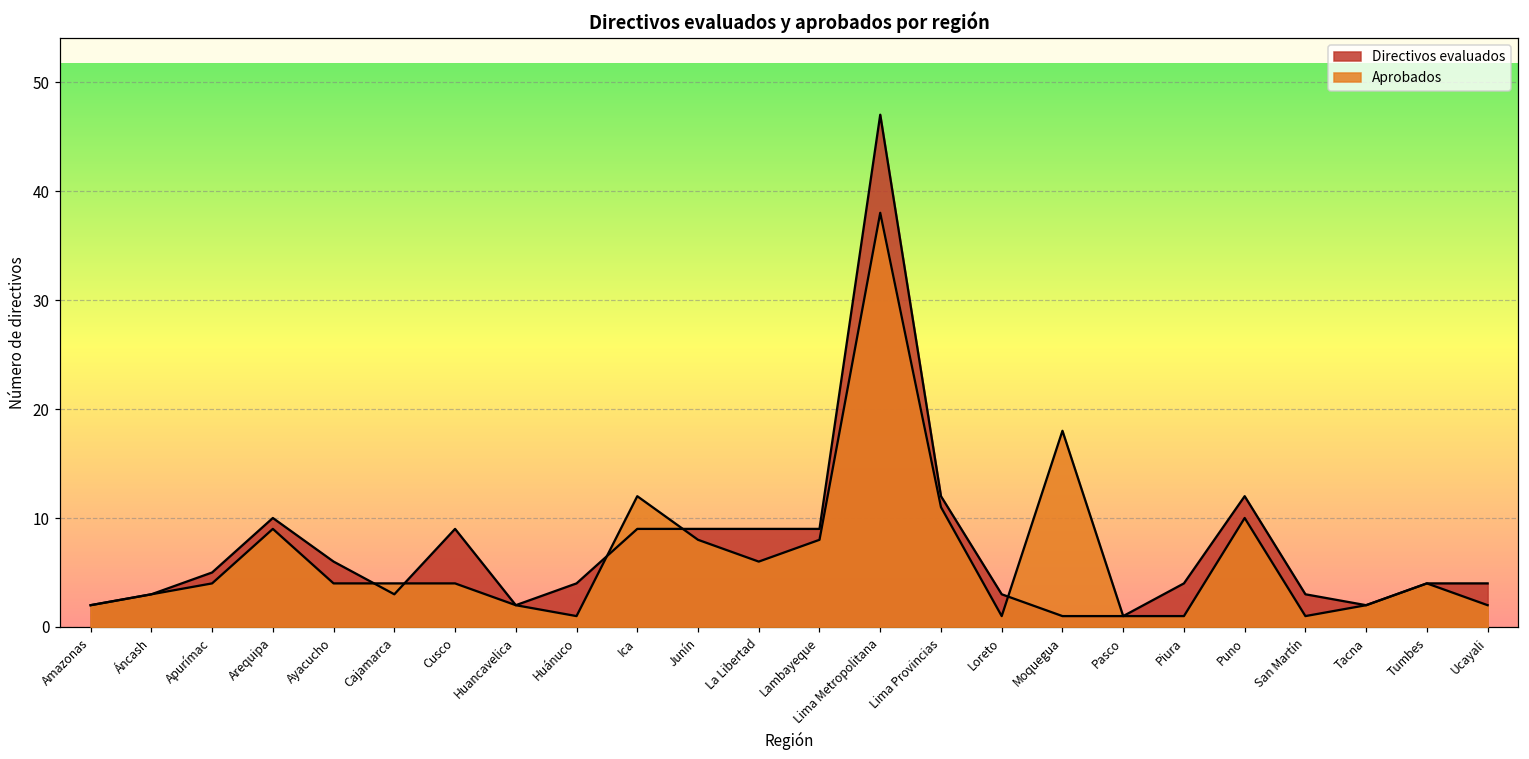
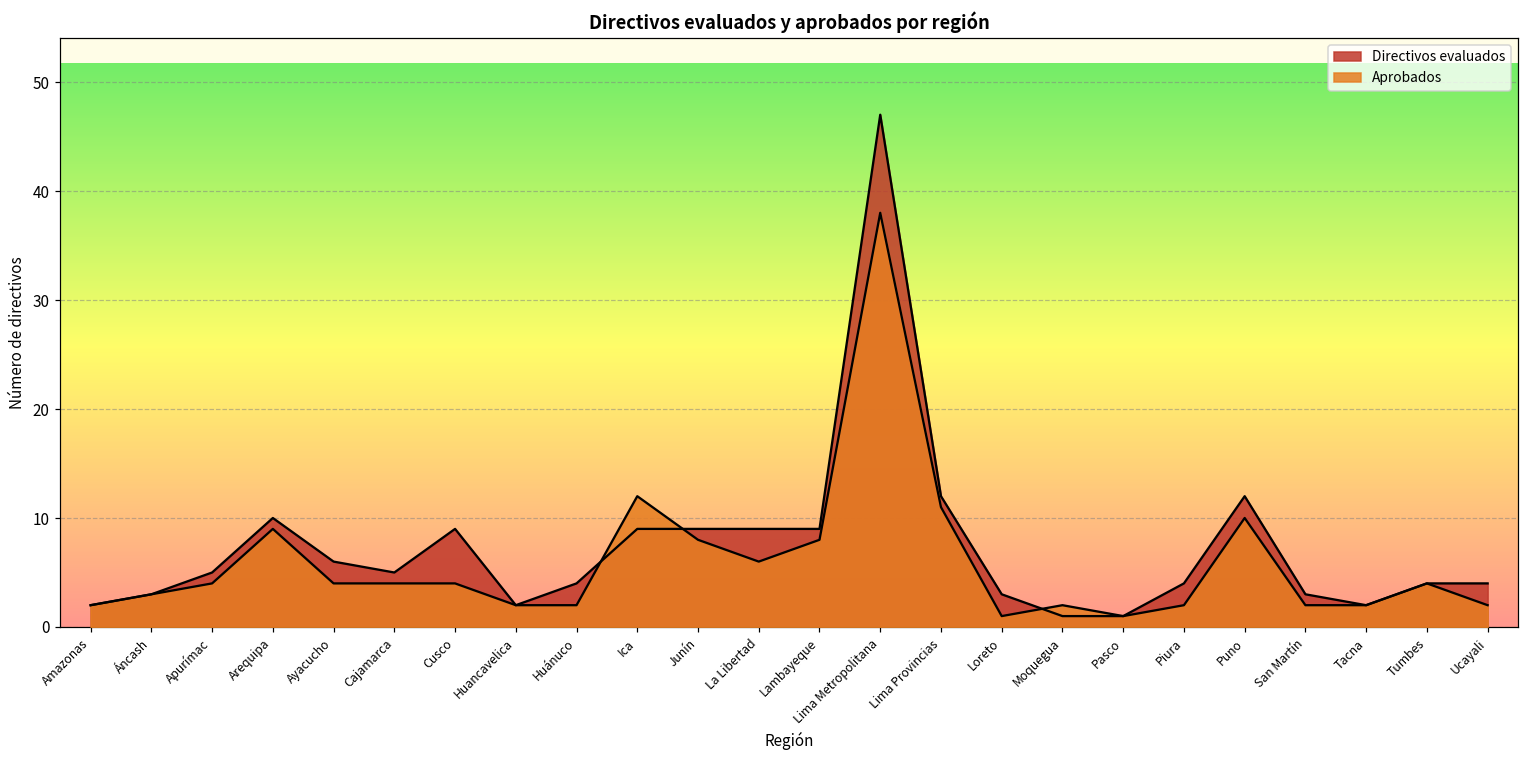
  {
    "Directivos evaluados": {
      "Apurímac": 5,
      "Arequipa": 10,
      "Ayacucho": 6,
-     "Cajamarca": 3,
+     "Cajamarca": 5,
      "Cusco": 9,
      "Huánuco": 4,
      "Ica": 9,
      "Junín": 9,
      "La Libertad": 9,
      "Lambayeque": 9,
      "Lima Metropolitana": 47,
      "Lima Provincias": 12,
      "Loreto": 3,
      "Moquegua": 1,
      "Piura": 4,
      "Puno": 12,
      "San Martín": 3,
      "Ucayali": 4
    },
    "Aprobados": {
      "Apurímac": 4,
      "Arequipa": 9,
      "Ayacucho": 4,
      "Cajamarca": 4,
      "Cusco": 4,
-     "Huánuco": 1,
+     "Huánuco": 2,
      "Ica": 12,
      "Junín": 8,
      "La Libertad": 6,
      "Lambayeque": 8,
      "Lima Metropolitana": 38,
      "Lima Provincias": 11,
      "Loreto": 1,
-     "Moquegua": 18,
-     "Piura": 1,
+     "Moquegua": 2,
+     "Piura": 2,
      "Puno": 10,
-     "San Martín": 1,
+     "San Martín": 2,
      "Ucayali": 2
    }
  }
